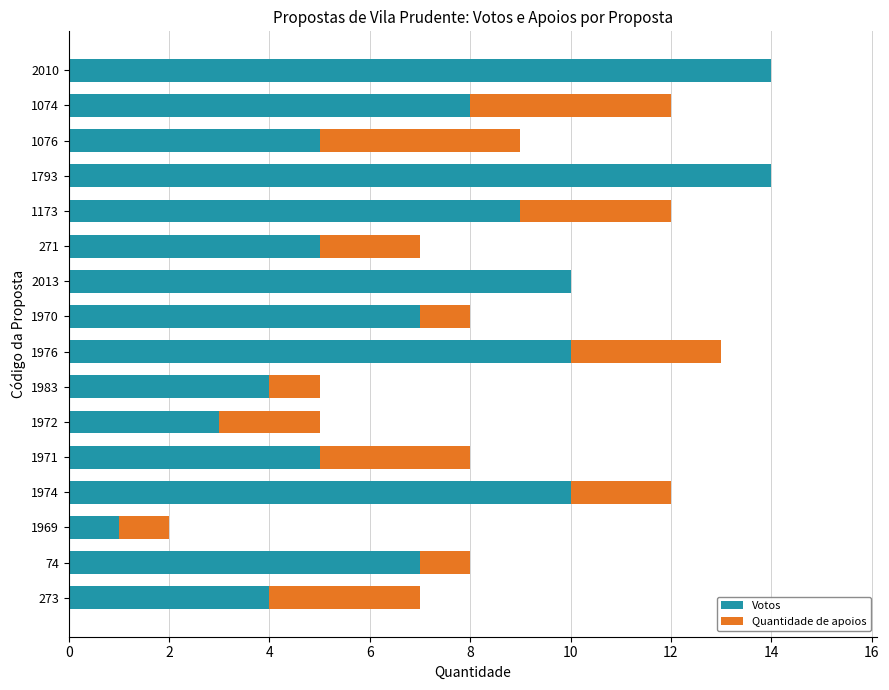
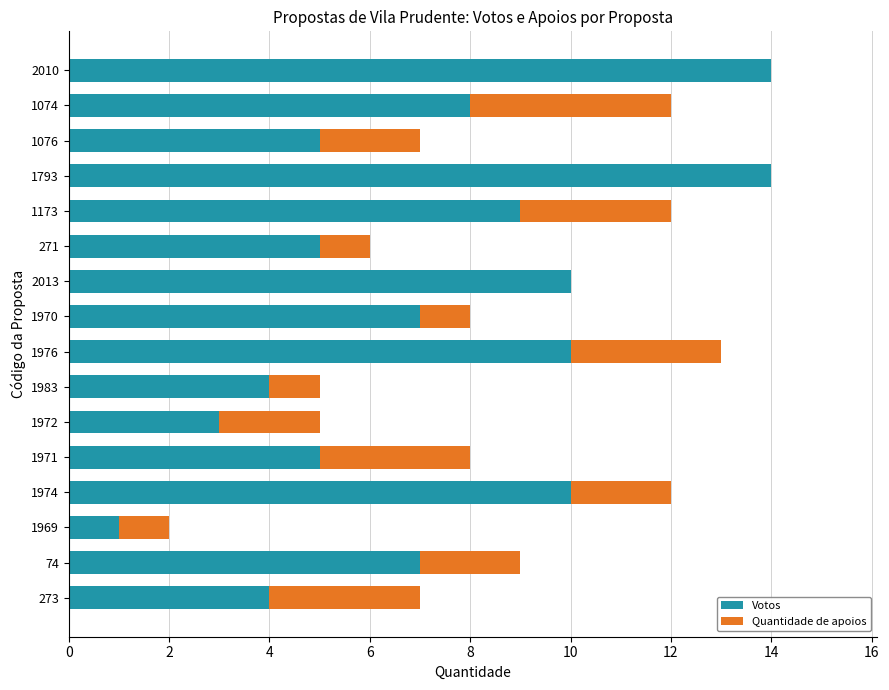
  {
    "Votos": {
      "2010": 14,
      "1074": 8,
      "1076": 5,
      "1793": 14,
      "1173": 9,
      "271": 5,
      "2013": 10,
      "1970": 7,
      "1976": 10,
      "1983": 4,
      "1972": 3,
      "1971": 5,
      "1974": 10,
      "1969": 1,
      "74": 7,
      "273": 4
    },
    "Quantidade de apoios": {
      "2010": 0,
      "1074": 4,
-     "1076": 4,
+     "1076": 2,
      "1793": 0,
      "1173": 3,
-     "271": 2,
+     "271": 1,
      "2013": 0,
      "1970": 1,
      "1976": 3,
      "1983": 1,
      "1972": 2,
      "1971": 3,
      "1974": 2,
      "1969": 1,
-     "74": 1,
+     "74": 2,
      "273": 3
    }
  }
